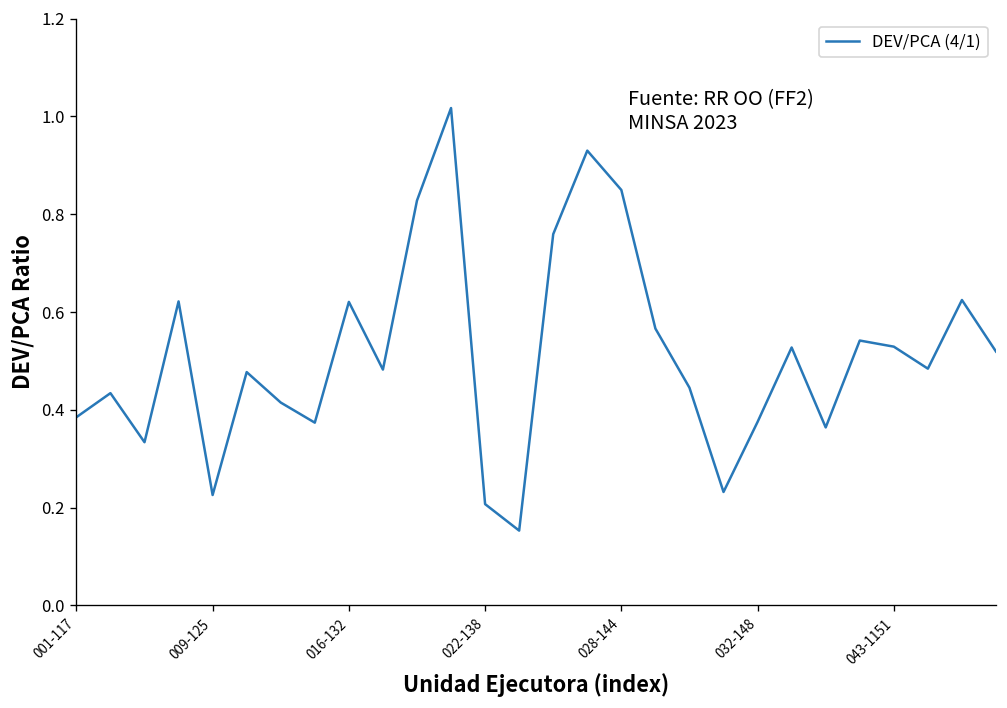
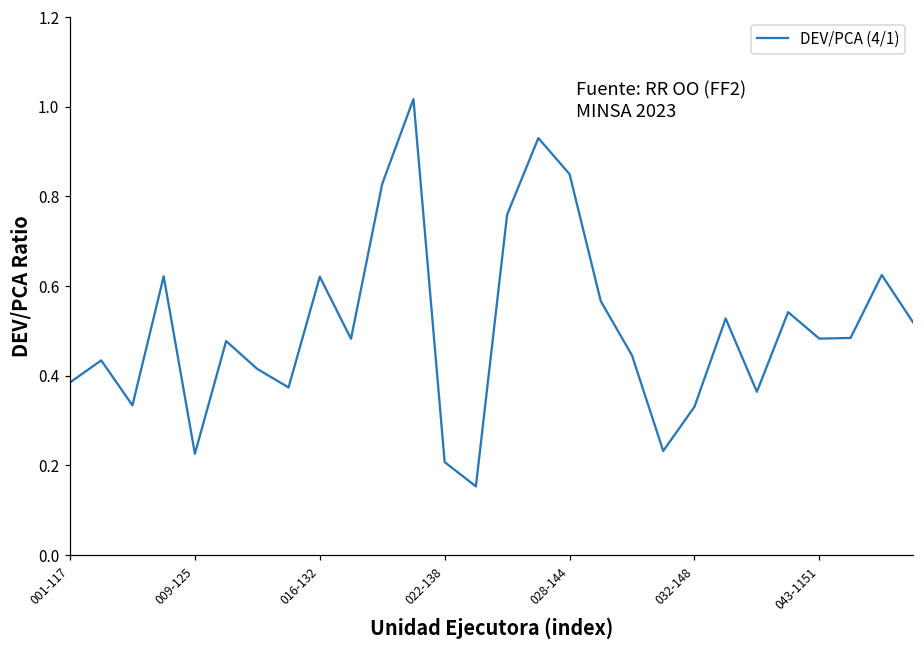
  {
    "001-117": 0.38,
    "009-125": 0.23,
    "016-132": 0.62,
    "022-138": 0.21,
    "028-144": 0.85,
-   "032-148": 0.38,
-   "043-1151": 0.53
+   "032-148": 0.33,
+   "043-1151": 0.48
  }
